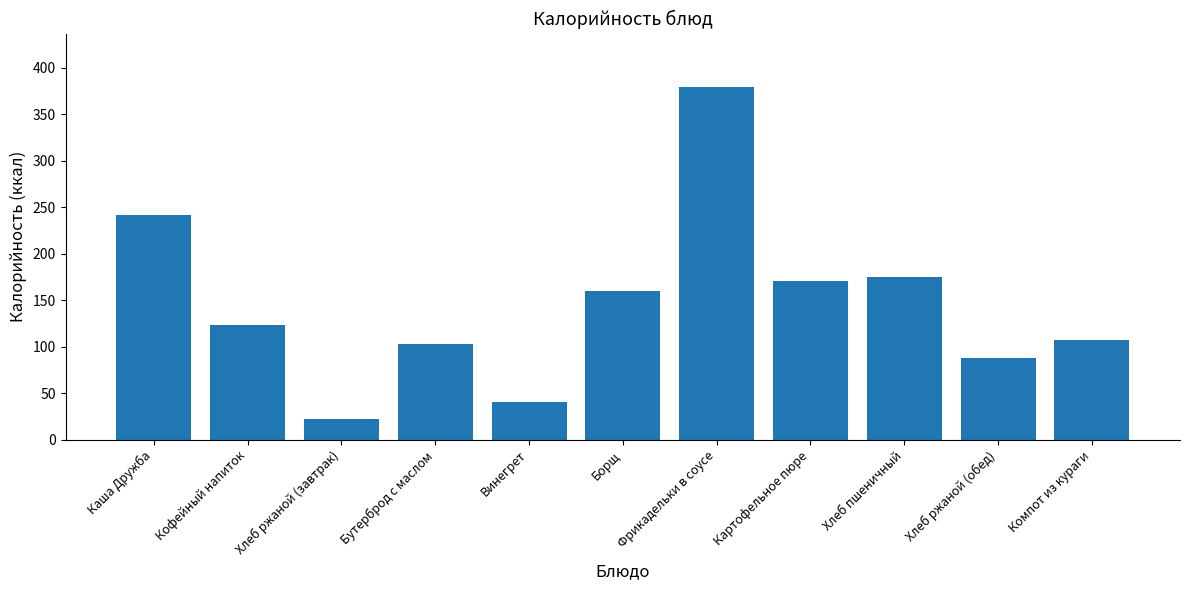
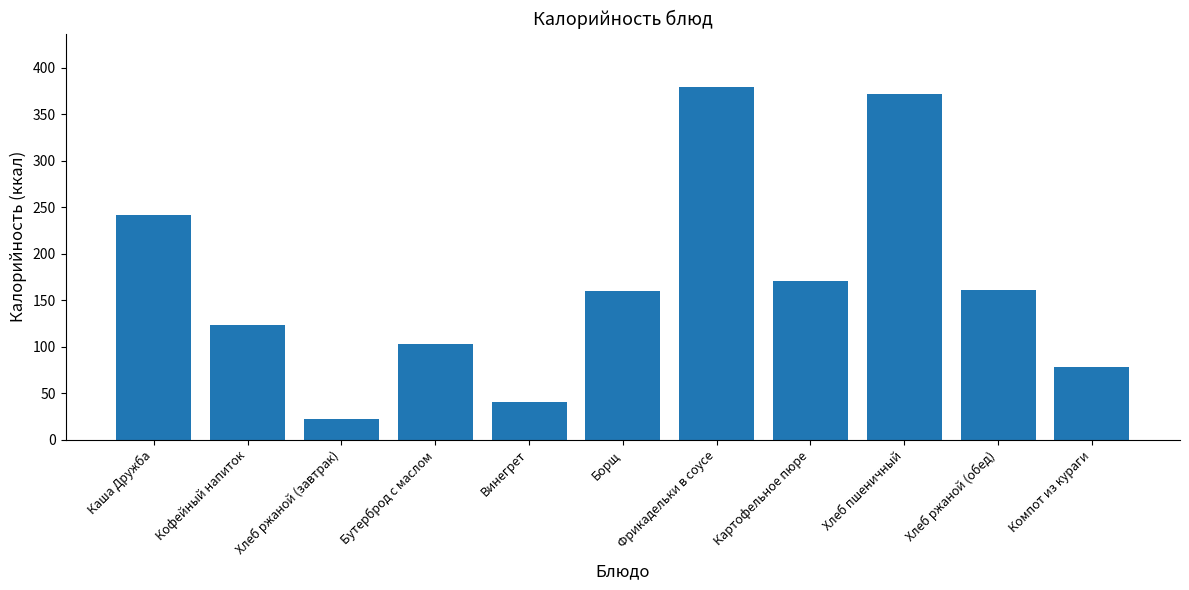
  {
    "Каша Дружба": 240,
    "Кофейный напиток": 120,
    "Хлеб ржаной (завтрак)": 20,
    "Бутерброд с маслом": 100,
    "Винегрет": 40,
    "Борщ": 160,
    "Фрикадельки в соусе": 380,
    "Картофельное пюре": 170,
-   "Хлеб пшеничный": 180,
-   "Хлеб ржаной (обед)": 90,
-   "Компот из кураги": 110
+   "Хлеб пшеничный": 370,
+   "Хлеб ржаной (обед)": 160,
+   "Компот из кураги": 80
  }
